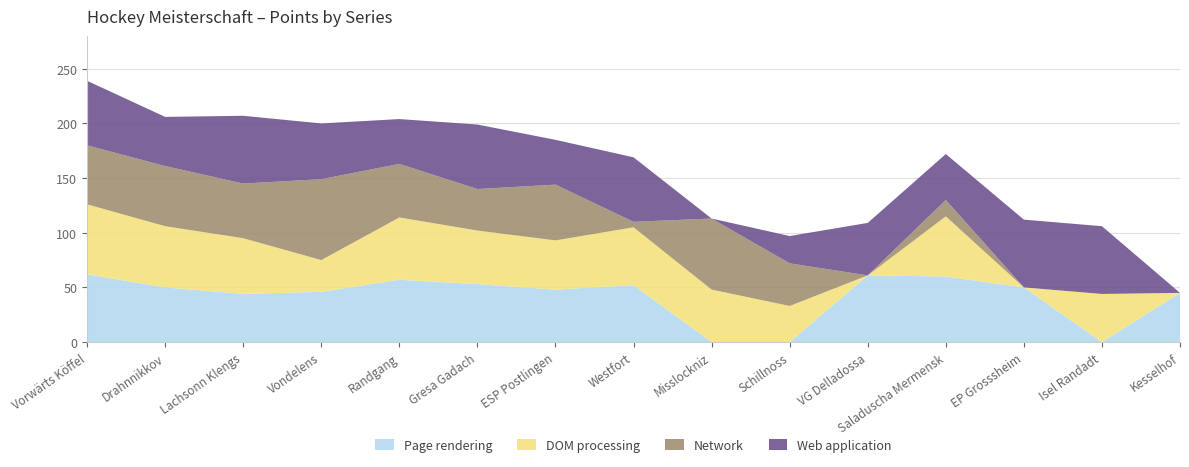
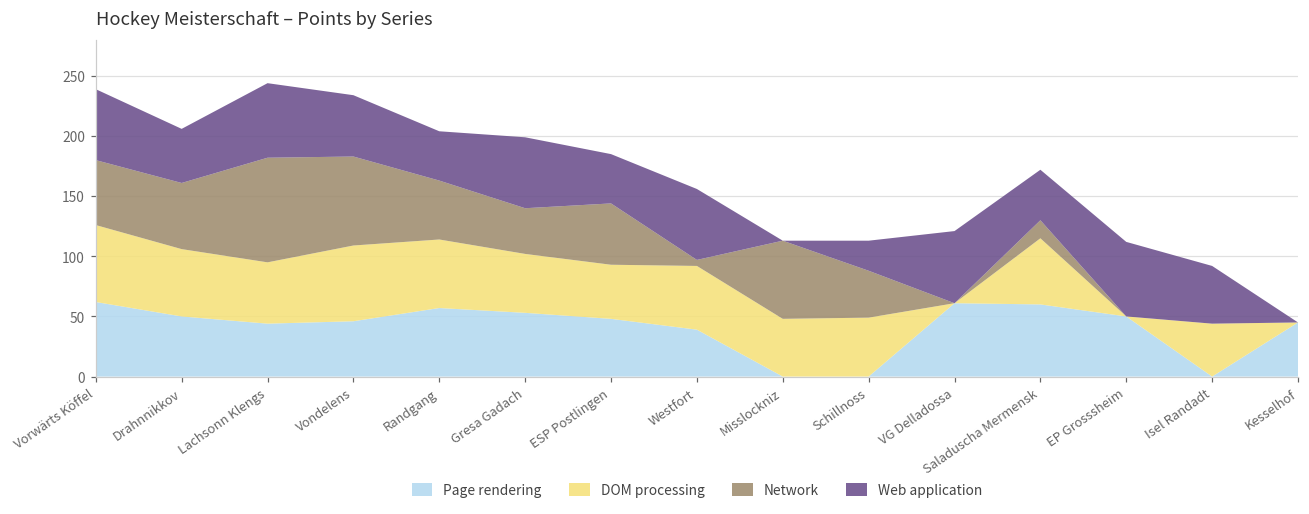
  {
    "Page rendering": {
      "Vorwärts Köffel": 62,
      "Drahnnikkov": 50,
      "Lachsonn Klengs": 44,
      "Vondelens": 46,
      "Randgang": 57,
      "Gresa Gadach": 53,
      "ESP Postlingen": 48,
-     "Westfort": 52,
+     "Westfort": 39,
      "Misslockniz": 0,
      "Schillnoss": 0,
      "Saladuscha Mermensk": 60,
      "Isel Randadt": 0
    },
    "DOM processing": {
      "Vorwärts Köffel": 64,
      "Drahnnikkov": 56,
      "Lachsonn Klengs": 51,
-     "Vondelens": 29,
+     "Vondelens": 63,
      "Randgang": 57,
      "Gresa Gadach": 49,
      "ESP Postlingen": 45,
      "Westfort": 53,
      "Misslockniz": 48,
-     "Schillnoss": 33,
+     "Schillnoss": 49,
      "Saladuscha Mermensk": 55
    },
    "Network": {
      "Vorwärts Köffel": 54,
      "Drahnnikkov": 55,
-     "Lachsonn Klengs": 50,
+     "Lachsonn Klengs": 87,
      "Vondelens": 74,
      "Randgang": 49,
      "Gresa Gadach": 38,
      "ESP Postlingen": 51,
      "Westfort": 5,
      "Schillnoss": 39,
      "Saladuscha Mermensk": 15
    },
    "Web application": {
      "Vorwärts Köffel": 59,
      "Drahnnikkov": 45,
      "Lachsonn Klengs": 62,
      "Vondelens": 51,
      "Randgang": 41,
      "Gresa Gadach": 59,
      "ESP Postlingen": 41,
      "Westfort": 59,
      "Schillnoss": 25,
-     "VG Delladossa": 48,
+     "VG Delladossa": 60,
      "Saladuscha Mermensk": 42,
      "EP Grosssheim": 62,
-     "Isel Randadt": 62
+     "Isel Randadt": 48
    }
  }
